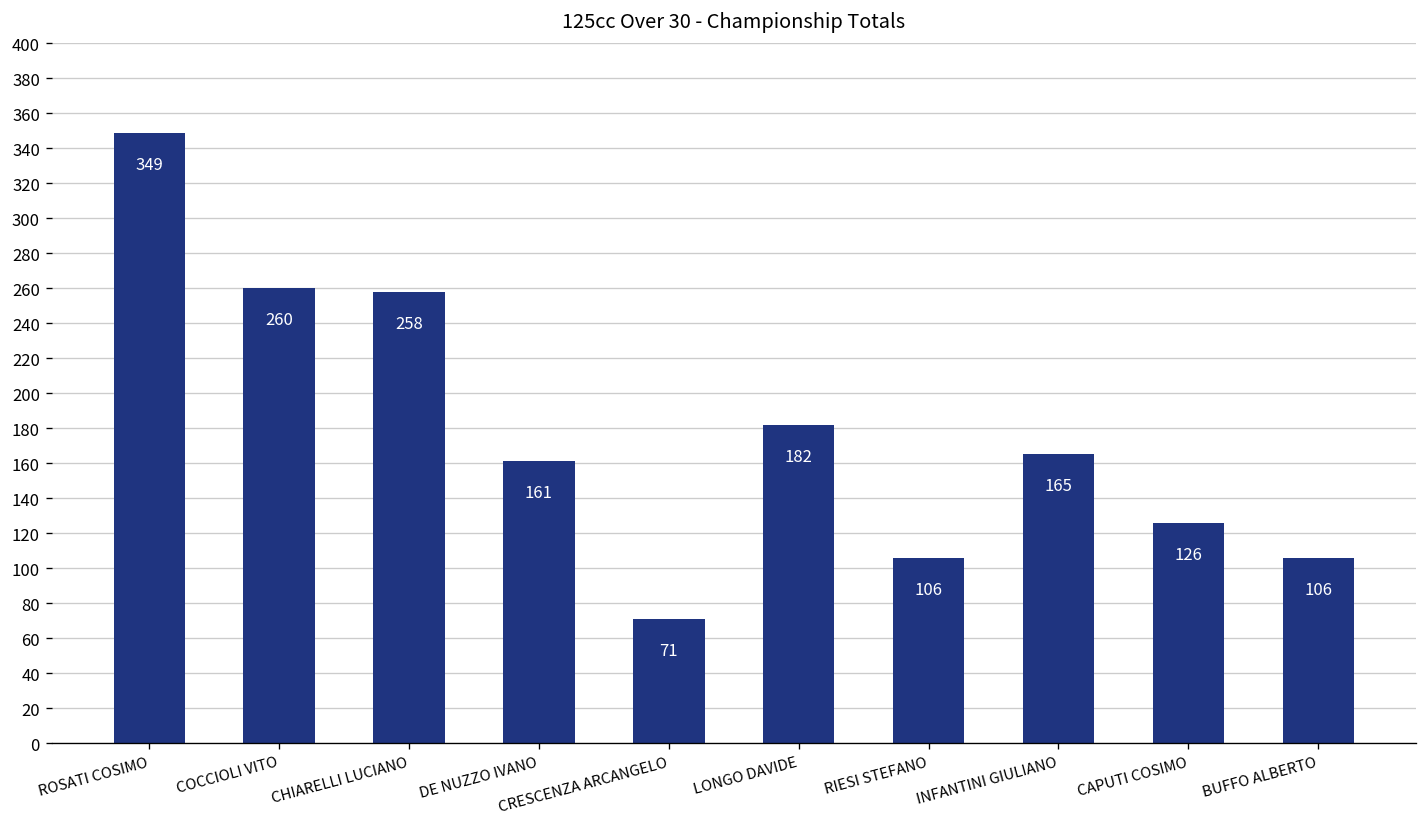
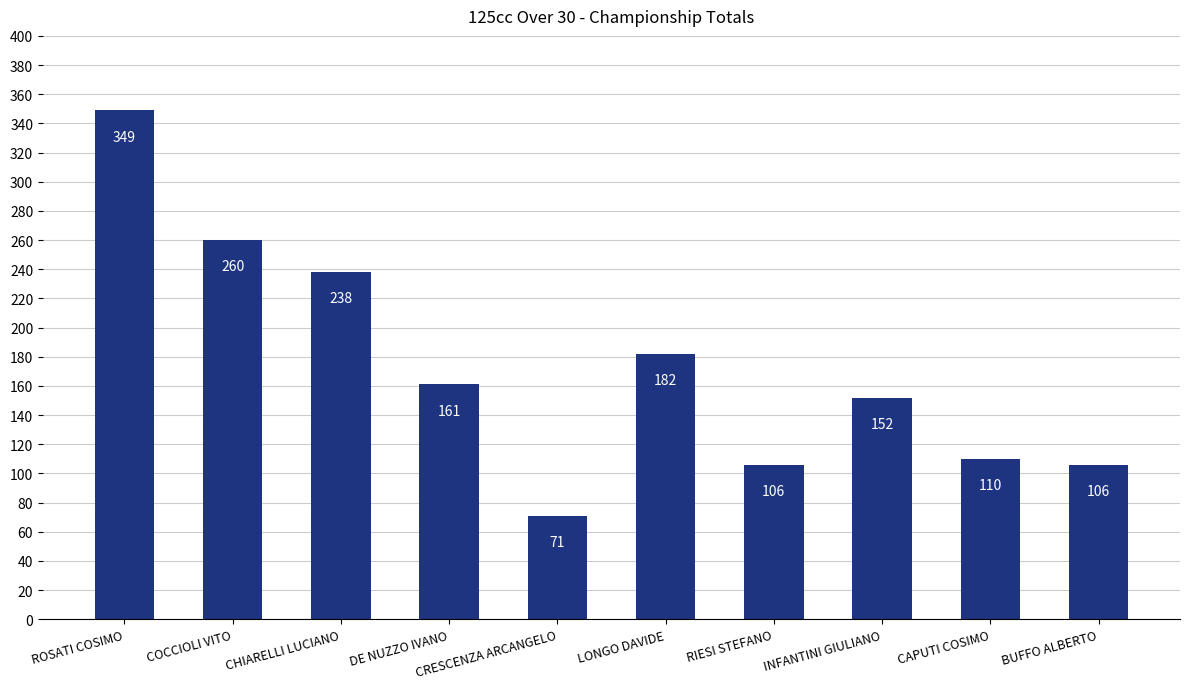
  {
    "ROSATI COSIMO": 349,
    "COCCIOLI VITO": 260,
-   "CHIARELLI LUCIANO": 258,
+   "CHIARELLI LUCIANO": 238,
    "DE NUZZO IVANO": 161,
    "CRESCENZA ARCANGELO": 71,
    "LONGO DAVIDE": 182,
    "RIESI STEFANO": 106,
-   "INFANTINI GIULIANO": 165,
-   "CAPUTI COSIMO": 126,
+   "INFANTINI GIULIANO": 152,
+   "CAPUTI COSIMO": 110,
    "BUFFO ALBERTO": 106
  }
